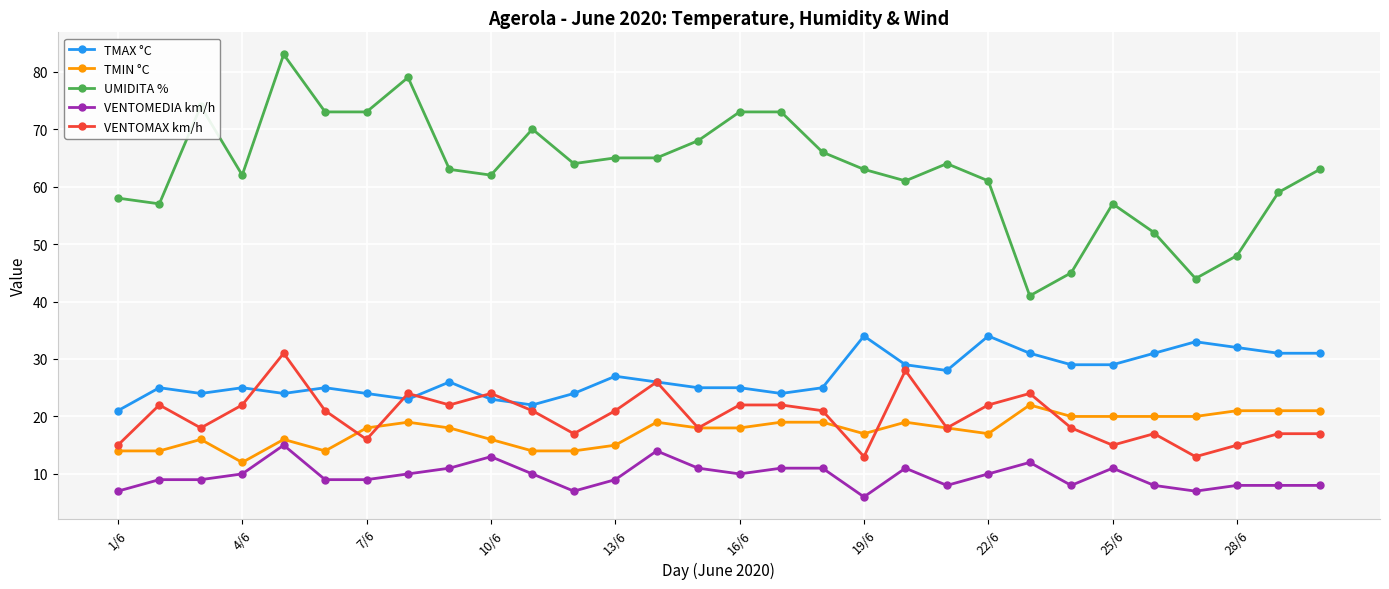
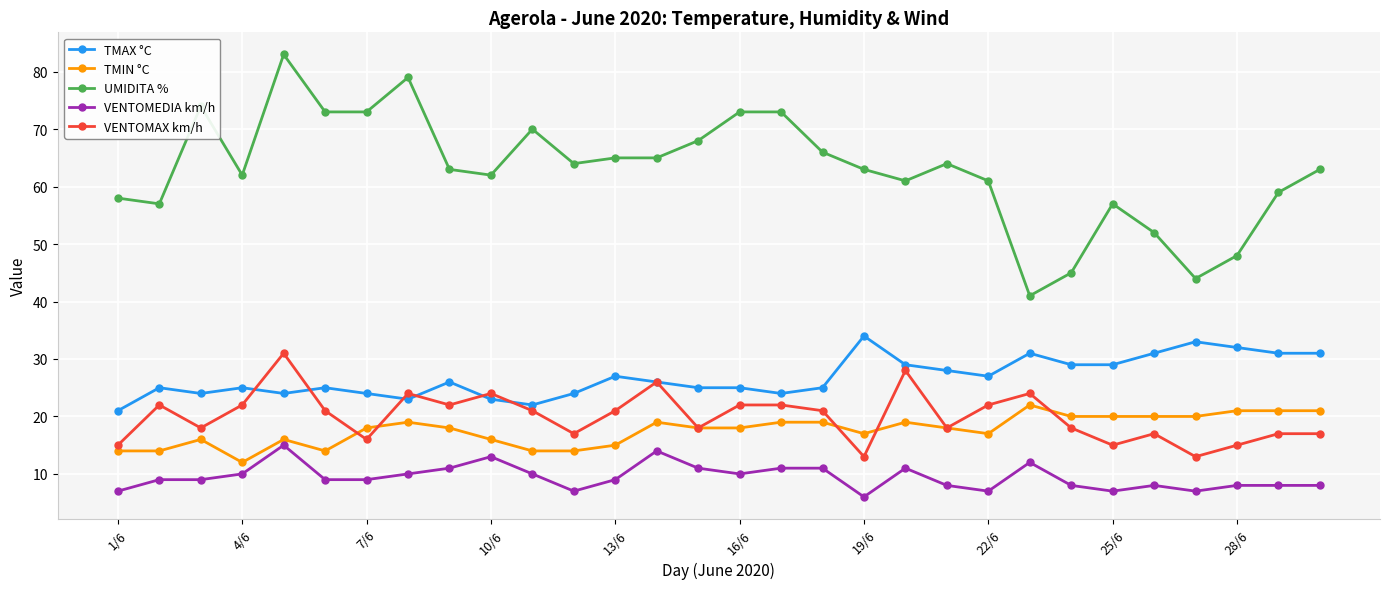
  {
    "TMAX °C": {
      "1/6": 21,
      "4/6": 25,
      "7/6": 24,
      "10/6": 23,
      "13/6": 27,
      "16/6": 25,
      "19/6": 34,
-     "22/6": 34,
+     "22/6": 27,
      "25/6": 29,
      "28/6": 32
    },
    "TMIN °C": {
      "1/6": 14,
      "4/6": 12,
      "7/6": 18,
      "10/6": 16,
      "13/6": 15,
      "16/6": 18,
      "19/6": 17,
      "22/6": 17,
      "25/6": 20,
      "28/6": 21
    },
    "UMIDITA %": {
      "1/6": 58,
      "4/6": 62,
      "7/6": 73,
      "10/6": 62,
      "13/6": 65,
      "16/6": 73,
      "19/6": 63,
      "22/6": 61,
      "25/6": 57,
      "28/6": 48
    },
    "VENTOMEDIA km/h": {
      "1/6": 7,
      "4/6": 10,
      "7/6": 9,
      "10/6": 13,
      "13/6": 9,
      "16/6": 10,
      "19/6": 6,
-     "22/6": 10,
-     "25/6": 11,
+     "22/6": 7,
+     "25/6": 7,
      "28/6": 8
    },
    "VENTOMAX km/h": {
      "1/6": 15,
      "4/6": 22,
      "7/6": 16,
      "10/6": 24,
      "13/6": 21,
      "16/6": 22,
      "19/6": 13,
      "22/6": 22,
      "25/6": 15,
      "28/6": 15
    }
  }
